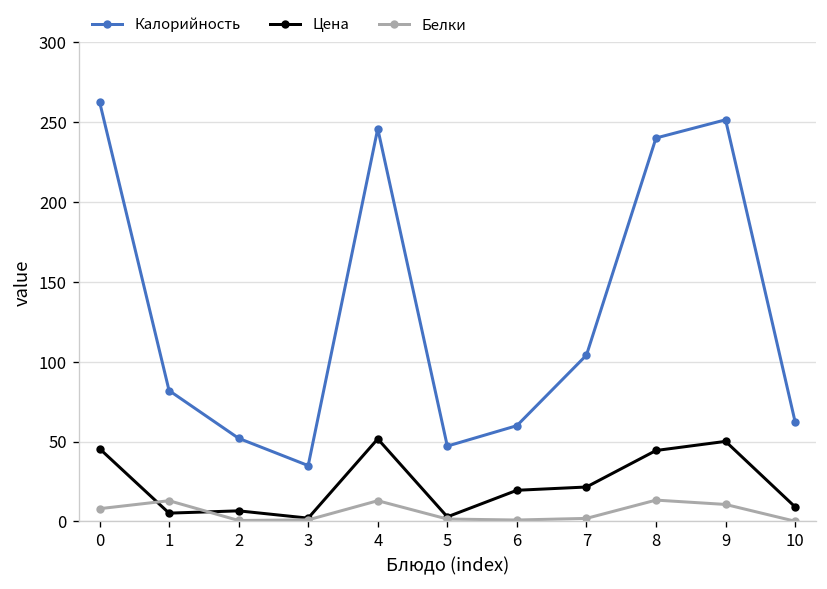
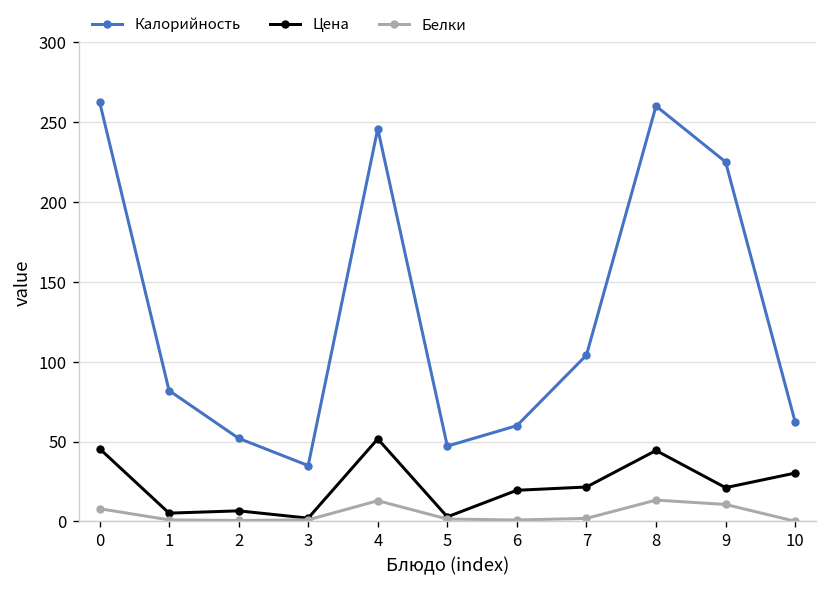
  {
    "Калорийность": {
      "0": 263,
      "1": 82,
      "2": 52,
      "3": 35,
      "4": 246,
      "5": 47,
      "6": 60,
      "7": 104,
-     "8": 240,
-     "9": 252,
+     "8": 260,
+     "9": 225,
      "10": 62
    },
    "Цена": {
      "0": 46,
      "1": 5,
      "2": 7,
      "4": 52,
      "6": 20,
      "7": 22,
      "8": 44,
-     "9": 50,
-     "10": 9
+     "9": 21,
+     "10": 30
    },
    "Белки": {
      "0": 8,
-     "1": 13,
+     "1": 1,
      "2": 1,
      "4": 13,
      "6": 1,
      "7": 2,
      "8": 13,
      "9": 11,
      "10": 0
    }
  }
